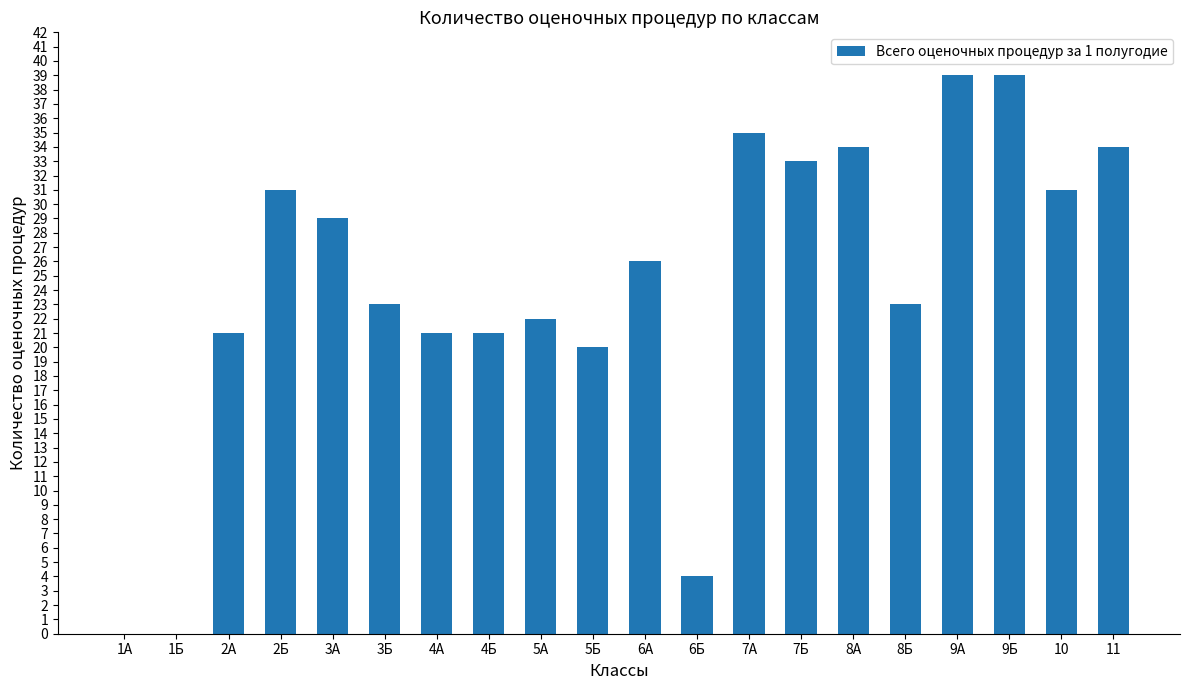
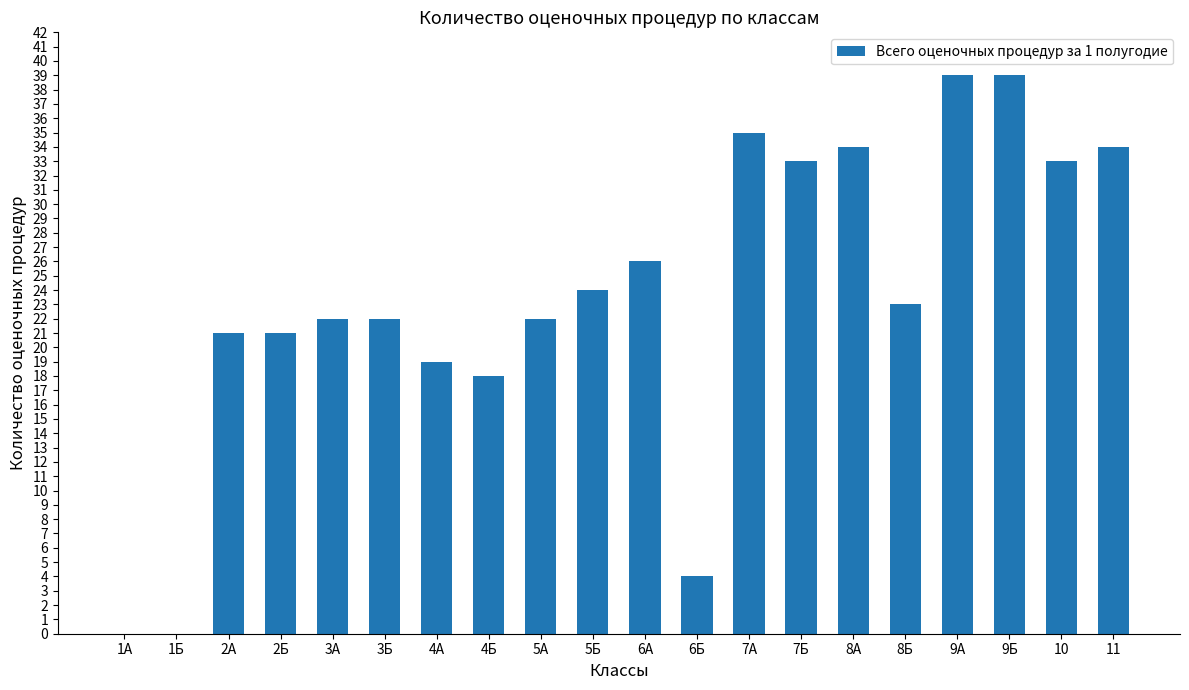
  {
    "1А": 0,
    "1Б": 0,
    "2А": 21,
-   "2Б": 31,
-   "3А": 29,
-   "3Б": 23,
-   "4А": 21,
-   "4Б": 21,
+   "2Б": 21,
+   "3А": 22,
+   "3Б": 22,
+   "4А": 19,
+   "4Б": 18,
    "5А": 22,
-   "5Б": 20,
+   "5Б": 24,
    "6А": 26,
    "6Б": 4,
    "7А": 35,
    "7Б": 33,
    "8А": 34,
    "8Б": 23,
    "9А": 39,
    "9Б": 39,
-   "10": 31,
+   "10": 33,
    "11": 34
  }
